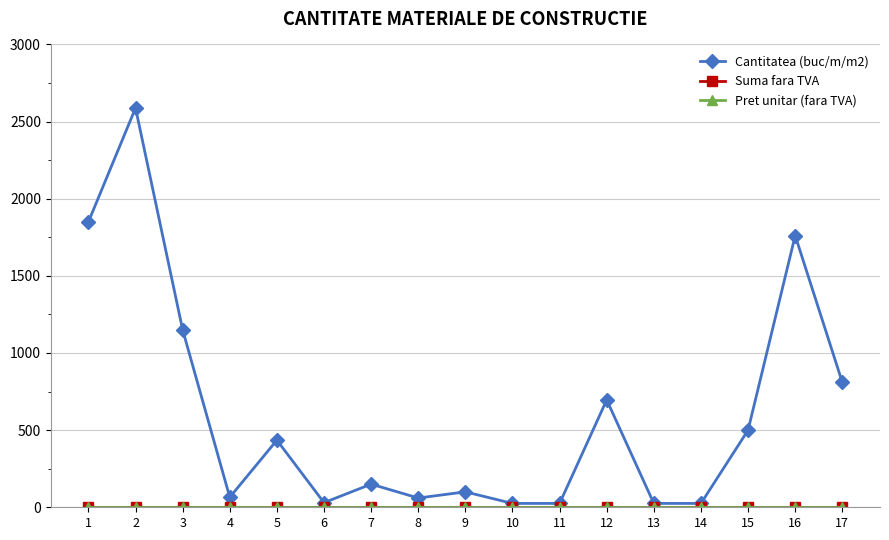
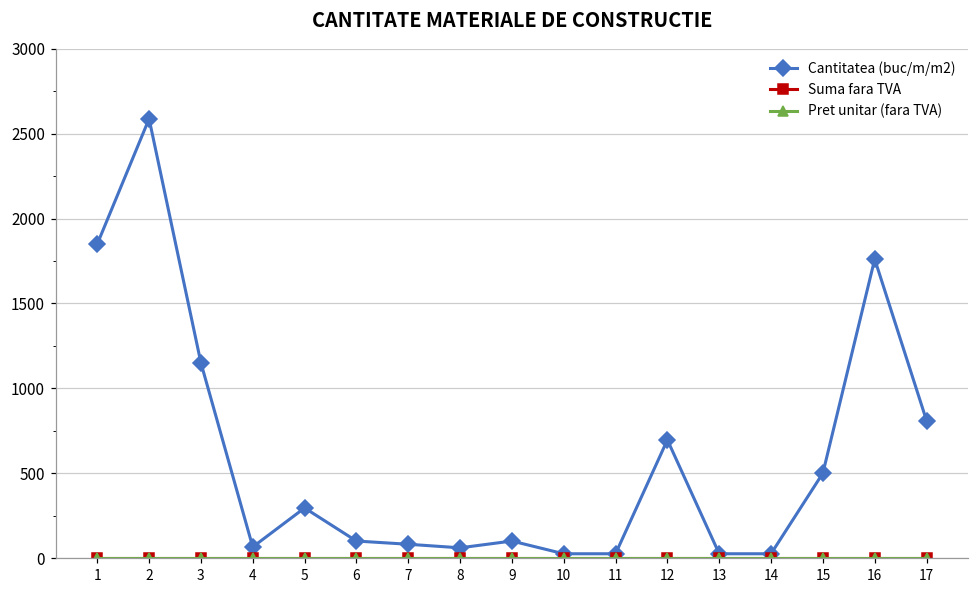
  {
    "Cantitatea (buc/m/m2)": {
      "1": 1850,
      "2": 2590,
      "3": 1150,
      "4": 70,
-     "5": 440,
-     "6": 30,
-     "7": 150,
+     "5": 300,
+     "6": 100,
+     "7": 80,
      "8": 60,
      "9": 100,
      "10": 30,
      "11": 30,
      "12": 700,
      "13": 30,
      "14": 30,
      "15": 500,
      "16": 1760,
      "17": 810
    },
    "Pret unitar (fara TVA)": {
      "1": 0,
      "2": 0,
      "3": 0,
      "4": 0,
      "5": 0,
      "6": 0,
      "7": 0,
      "8": 0,
      "9": 0,
      "10": 0,
      "11": 0,
      "12": 0,
      "13": 0,
      "14": 0,
      "15": 0,
      "16": 0,
      "17": 0
    }
  }
